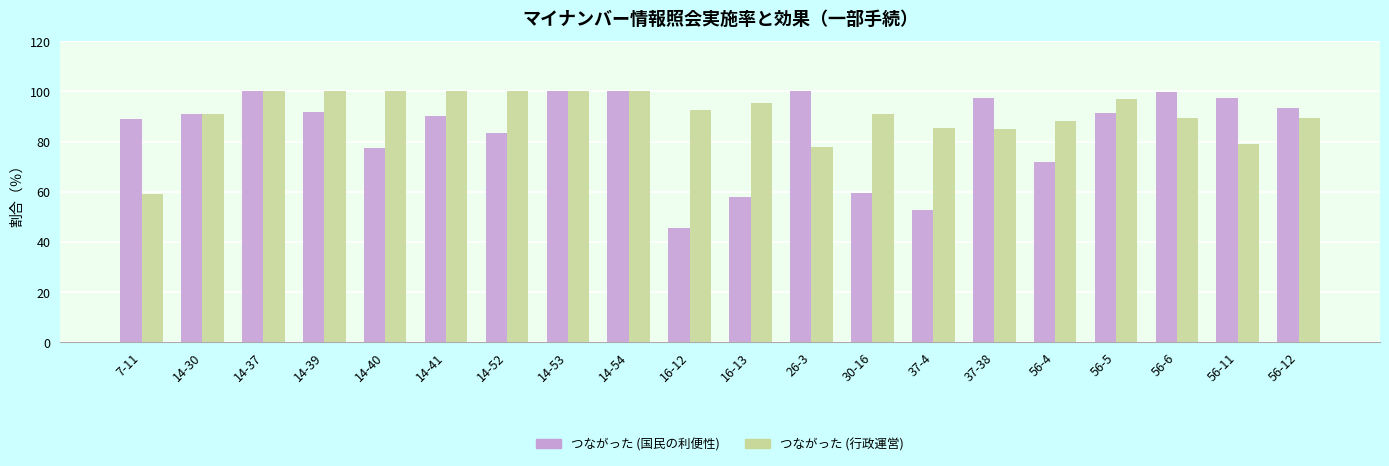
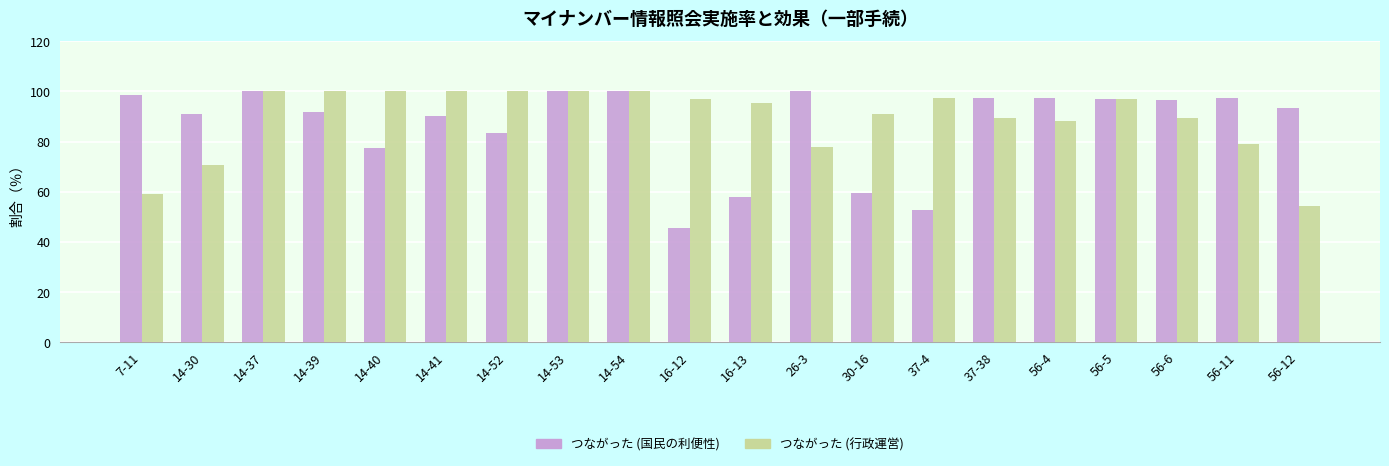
  {
    "つながった (国民の利便性)": {
-     "7-11": 89,
+     "7-11": 99,
      "14-30": 91,
      "14-37": 100,
      "14-39": 92,
      "14-40": 78,
      "14-41": 90,
      "14-52": 83,
      "14-53": 100,
      "14-54": 100,
      "16-12": 46,
      "16-13": 58,
      "26-3": 100,
      "30-16": 60,
      "37-4": 53,
      "37-38": 97,
-     "56-4": 72,
-     "56-5": 91,
-     "56-6": 100,
+     "56-4": 97,
+     "56-5": 97,
+     "56-6": 96,
      "56-11": 97,
      "56-12": 93
    },
    "つながった (行政運営)": {
      "7-11": 59,
-     "14-30": 91,
+     "14-30": 71,
      "14-37": 100,
      "14-39": 100,
      "14-40": 100,
      "14-41": 100,
      "14-52": 100,
      "14-53": 100,
      "14-54": 100,
-     "16-12": 93,
+     "16-12": 97,
      "16-13": 95,
      "26-3": 78,
      "30-16": 91,
-     "37-4": 86,
-     "37-38": 85,
+     "37-4": 97,
+     "37-38": 90,
      "56-4": 88,
      "56-5": 97,
      "56-6": 90,
      "56-11": 79,
-     "56-12": 90
+     "56-12": 54
    }
  }
